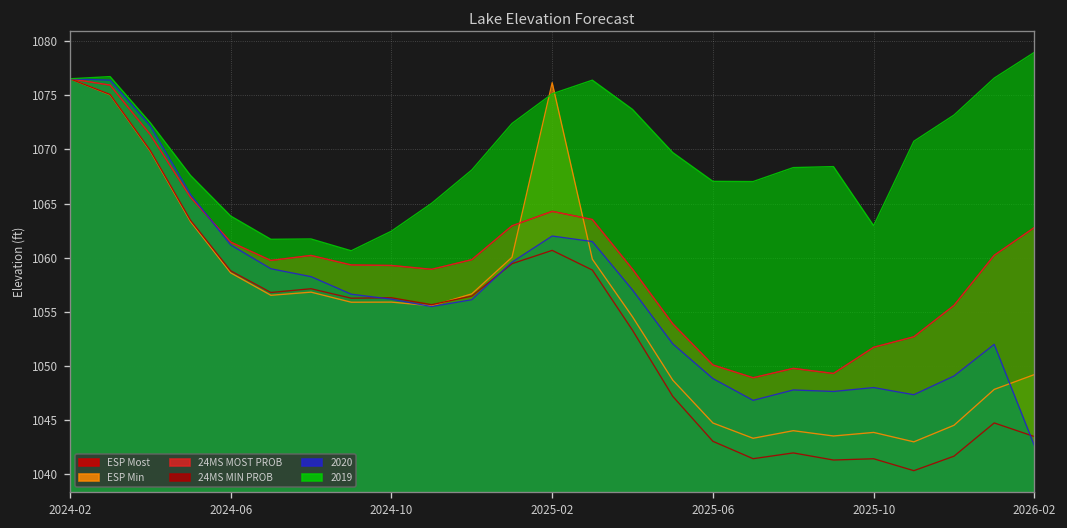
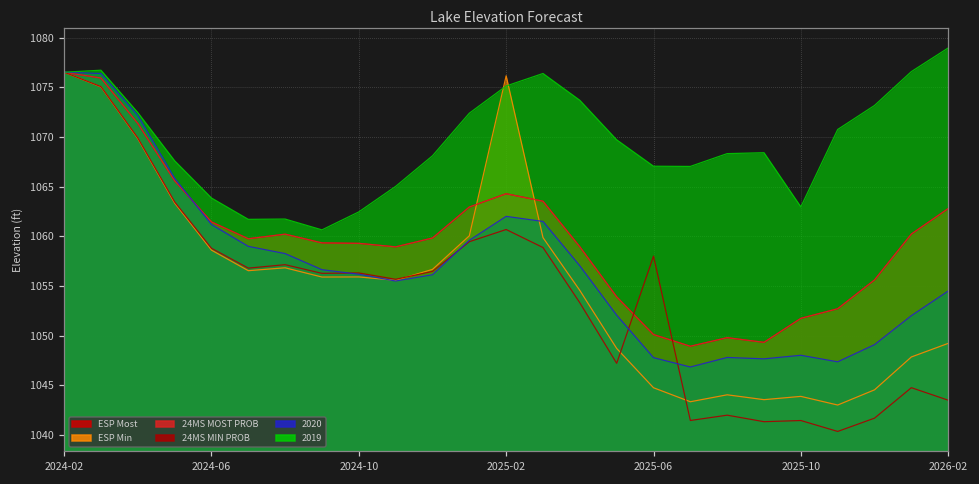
  {
    "24MS MOST PROB": {
      "2024-10": 1059,
      "2025-02": 1064,
      "2025-06": 1050,
      "2025-10": 1052,
      "2026-02": 1063
    },
    "ESP Min": {
      "2025-02": 1076,
      "2025-06": 1045,
      "2025-10": 1044,
      "2026-02": 1049
    },
    "24MS MIN PROB": {
      "2025-02": 1061,
-     "2025-06": 1043,
+     "2025-06": 1058,
      "2025-10": 1041,
      "2026-02": 1043
    },
    "2020": {
      "2025-02": 1062,
-     "2025-06": 1049,
+     "2025-06": 1048,
      "2025-10": 1048,
-     "2026-02": 1043
+     "2026-02": 1054
    },
    "2019": {
      "2024-06": 1064,
      "2024-10": 1062,
      "2025-02": 1075,
      "2025-06": 1067,
      "2025-10": 1063,
      "2026-02": 1079
    }
  }
